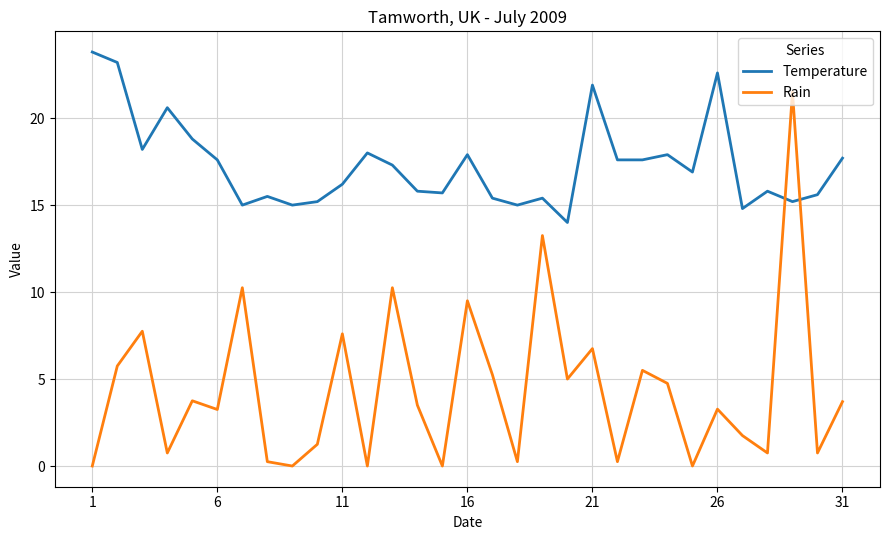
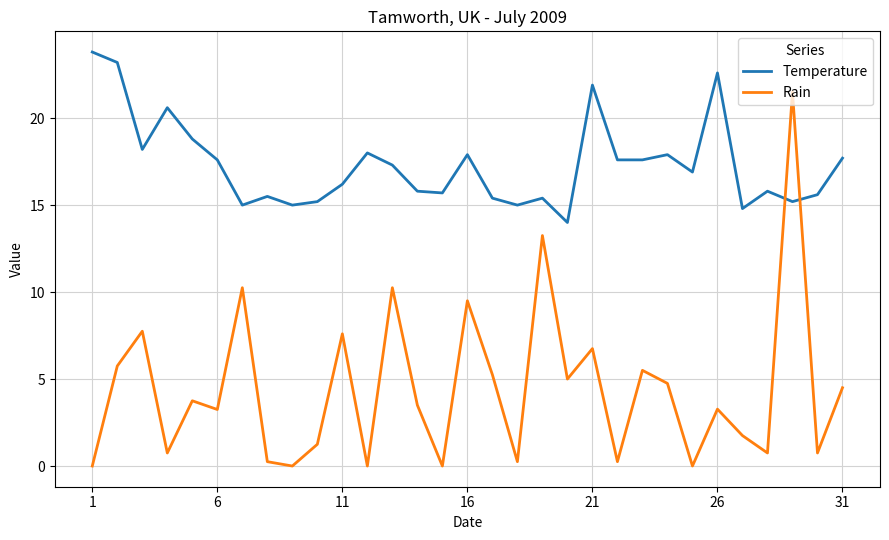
  {
    "Temperature": {
      "1": 23.8,
      "6": 17.6,
      "11": 16.2,
      "16": 17.9,
      "21": 21.9,
      "26": 22.6,
      "31": 17.7
    },
    "Rain": {
      "1": 0.0,
      "6": 3.3,
      "11": 7.6,
      "16": 9.5,
      "21": 6.8,
      "26": 3.3,
-     "31": 3.7
+     "31": 4.5
    }
  }
